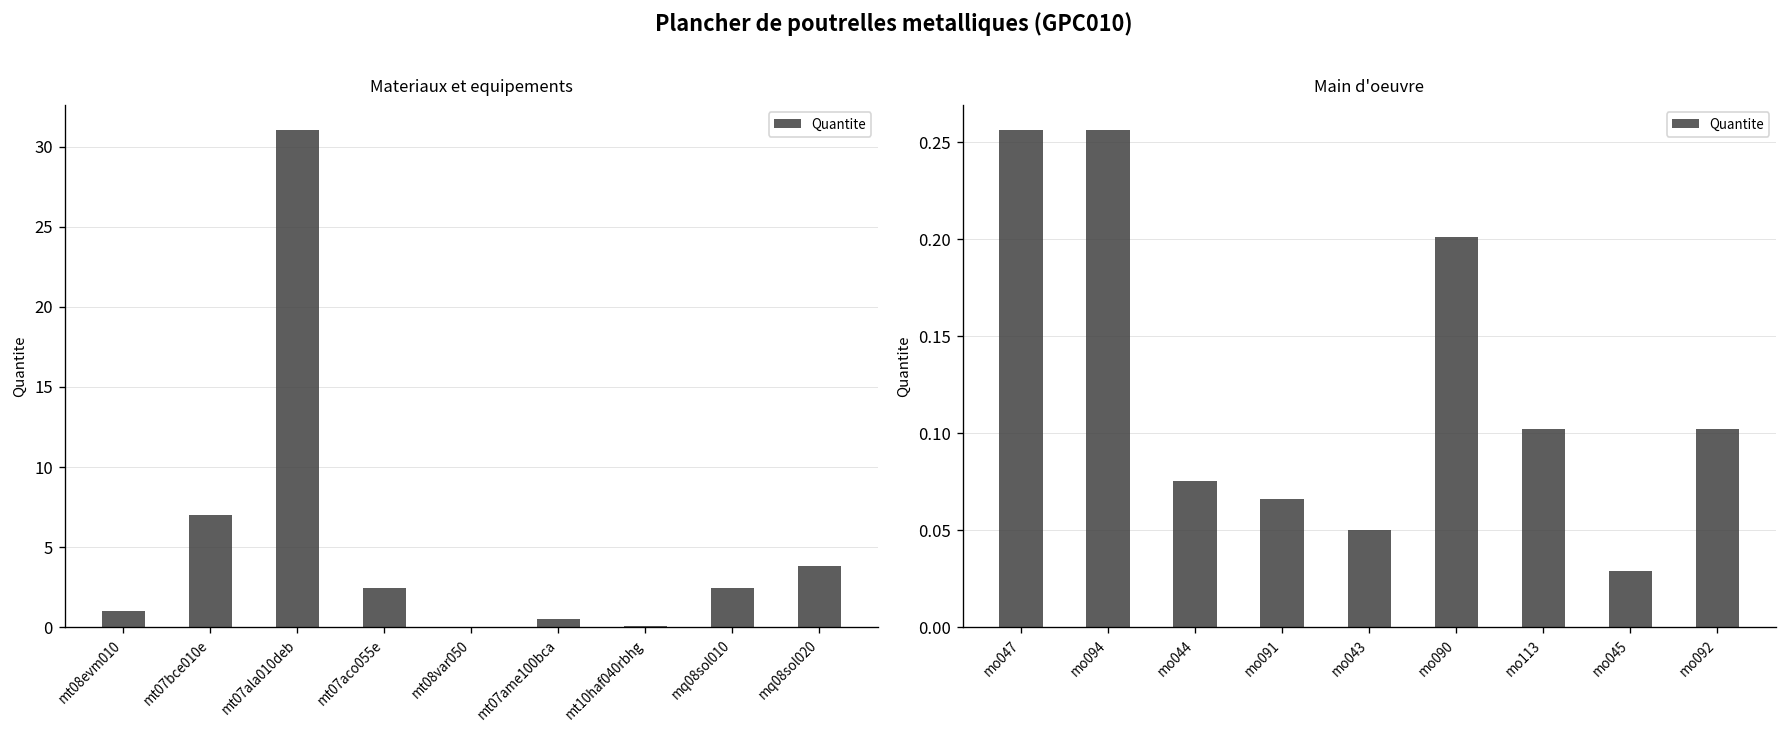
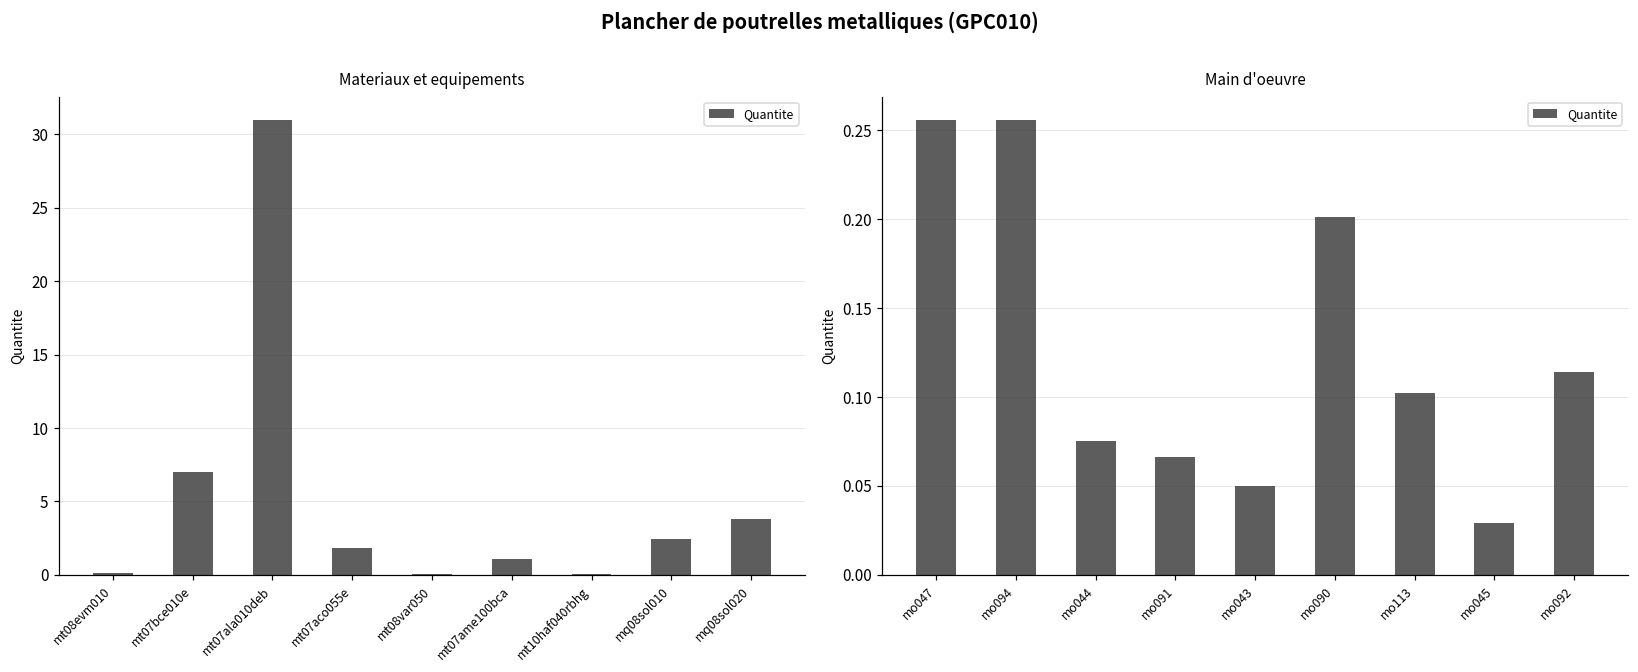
  {
    "Materiaux et equipements": {
-     "mt08evm010": 1.0,
+     "mt08evm010": 0.1,
      "mt07bce010e": 7.0,
      "mt07ala010deb": 31.0,
-     "mt07aco055e": 2.4,
-     "mt07ame100bca": 0.5,
+     "mt07aco055e": 1.8,
+     "mt07ame100bca": 1.1,
      "mq08sol010": 2.5,
      "mq08sol020": 3.8
    },
    "Main d'oeuvre": {
      "mo047": 0.256,
      "mo094": 0.256,
      "mo044": 0.075,
      "mo091": 0.066,
      "mo043": 0.050,
      "mo090": 0.201,
      "mo113": 0.102,
      "mo045": 0.029,
-     "mo092": 0.102
+     "mo092": 0.114
    }
  }
